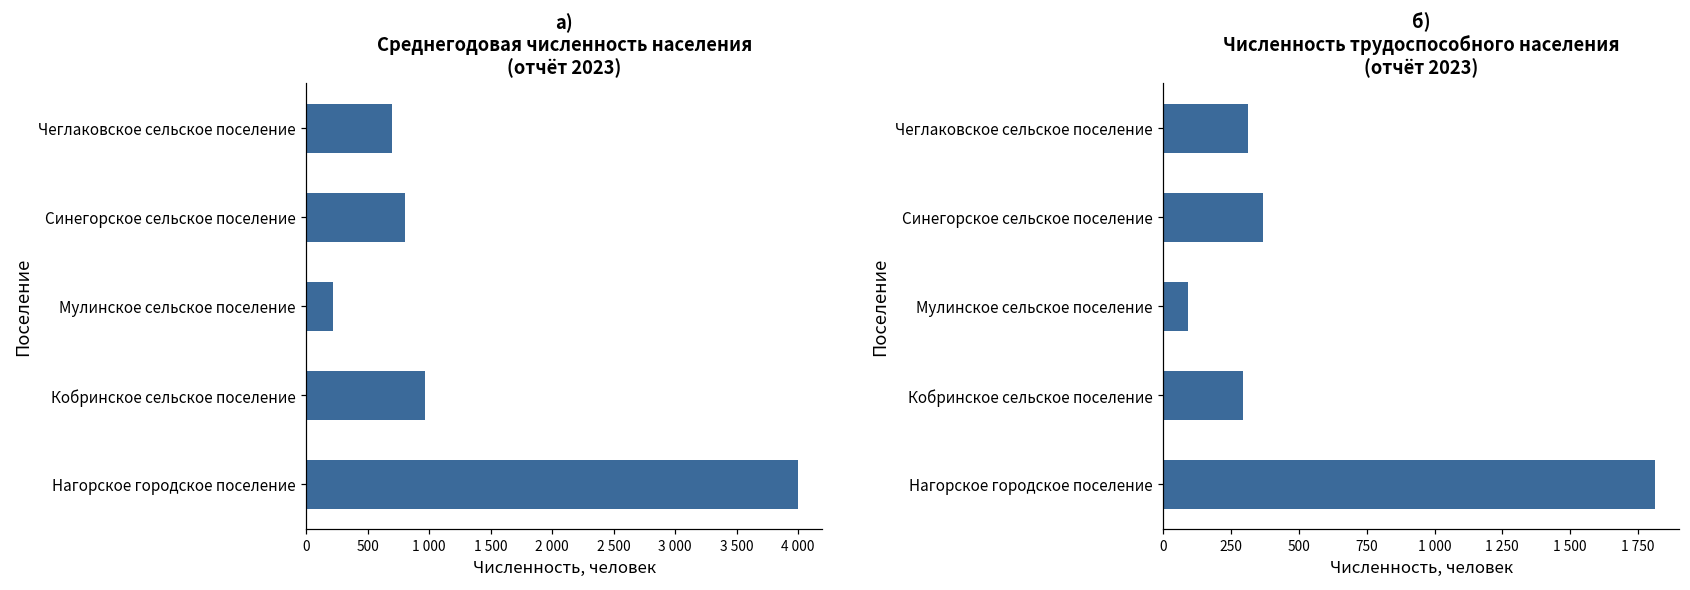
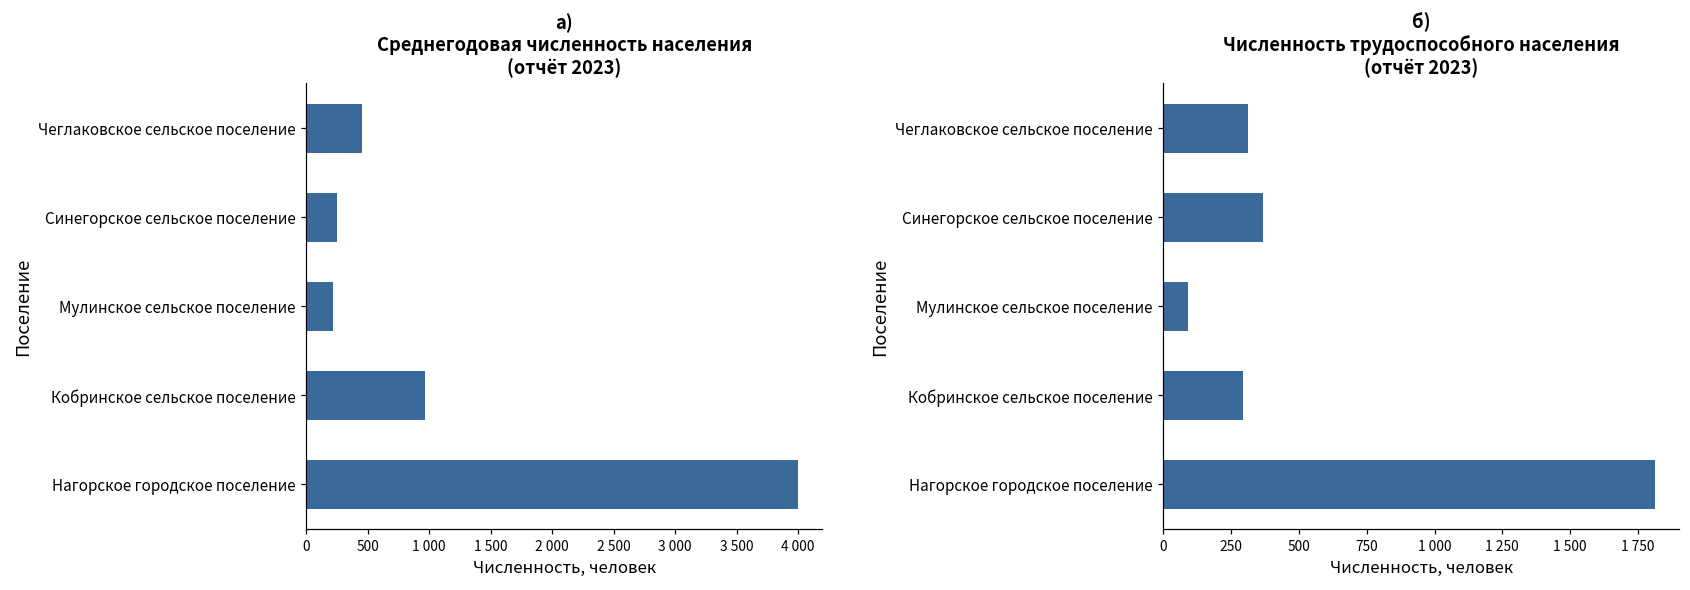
  {
    "а) Среднегодовая численность населения (отчёт 2023)": {
-     "Чеглаковское сельское поселение": 690,
-     "Синегорское сельское поселение": 810,
+     "Чеглаковское сельское поселение": 450,
+     "Синегорское сельское поселение": 250,
      "Мулинское сельское поселение": 220,
      "Кобринское сельское поселение": 970,
      "Нагорское городское поселение": 4000
    },
    "б) Численность трудоспособного населения (отчёт 2023)": {
      "Чеглаковское сельское поселение": 310,
      "Синегорское сельское поселение": 370,
      "Мулинское сельское поселение": 90,
      "Кобринское сельское поселение": 290,
      "Нагорское городское поселение": 1810
    }
  }
